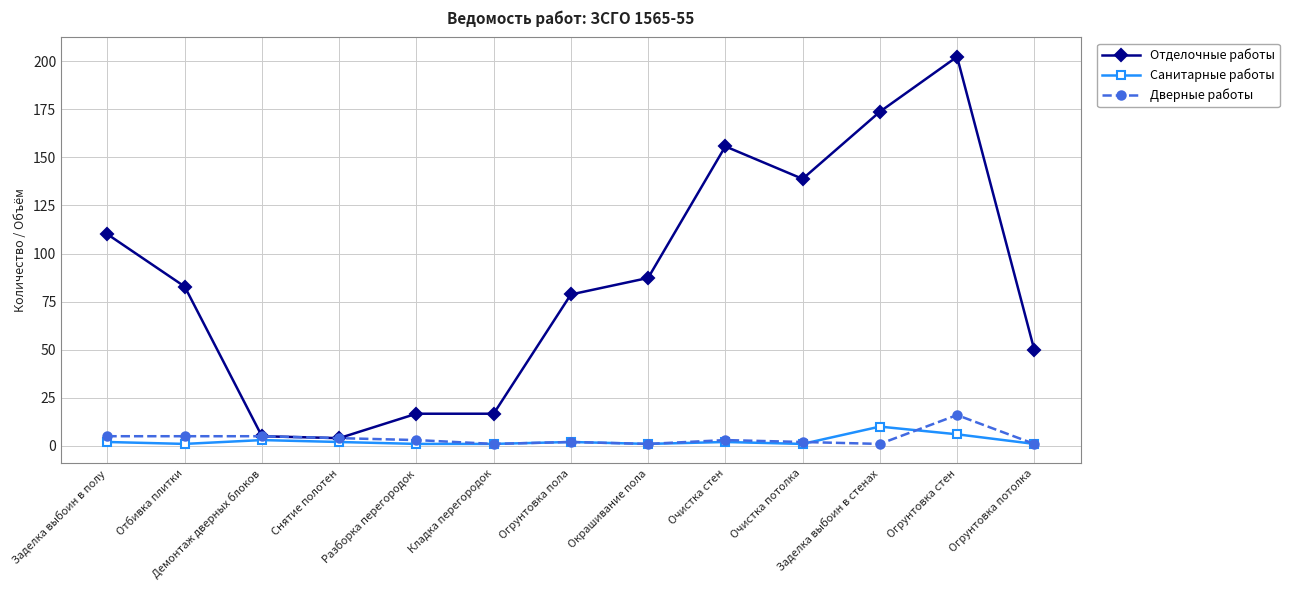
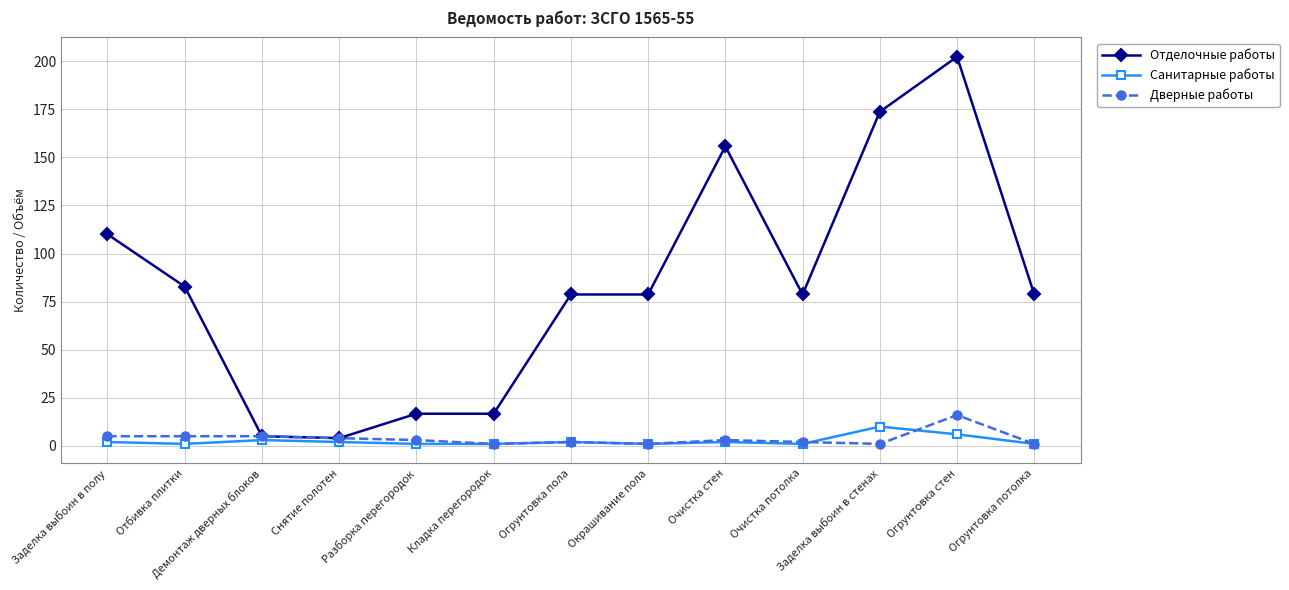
  {
    "Отделочные работы": {
      "Заделка выбоин в полу": 110,
      "Отбивка плитки": 83,
      "Разборка перегородок": 17,
      "Кладка перегородок": 17,
      "Огрунтовка пола": 79,
-     "Окрашивание пола": 87,
+     "Окрашивание пола": 79,
      "Очистка стен": 156,
-     "Очистка потолка": 139,
+     "Очистка потолка": 79,
      "Заделка выбоин в стенах": 174,
      "Огрунтовка стен": 202,
-     "Огрунтовка потолка": 50
+     "Огрунтовка потолка": 79
    },
    "Санитарные работы": {
      "Заделка выбоин в полу": 2,
      "Отбивка плитки": 1,
      "Демонтаж дверных блоков": 3,
      "Снятие полотен": 2,
      "Разборка перегородок": 1,
      "Заделка выбоин в стенах": 10,
      "Огрунтовка стен": 6
    },
    "Дверные работы": {
      "Заделка выбоин в полу": 5,
      "Отбивка плитки": 5,
      "Разборка перегородок": 3,
      "Заделка выбоин в стенах": 1,
      "Огрунтовка стен": 16
    }
  }
